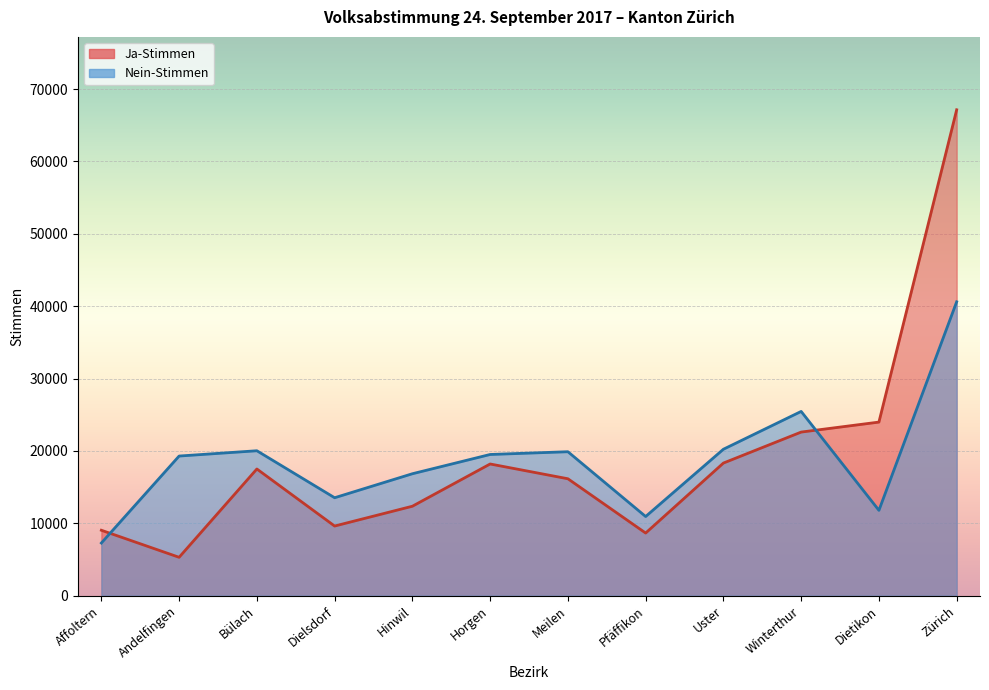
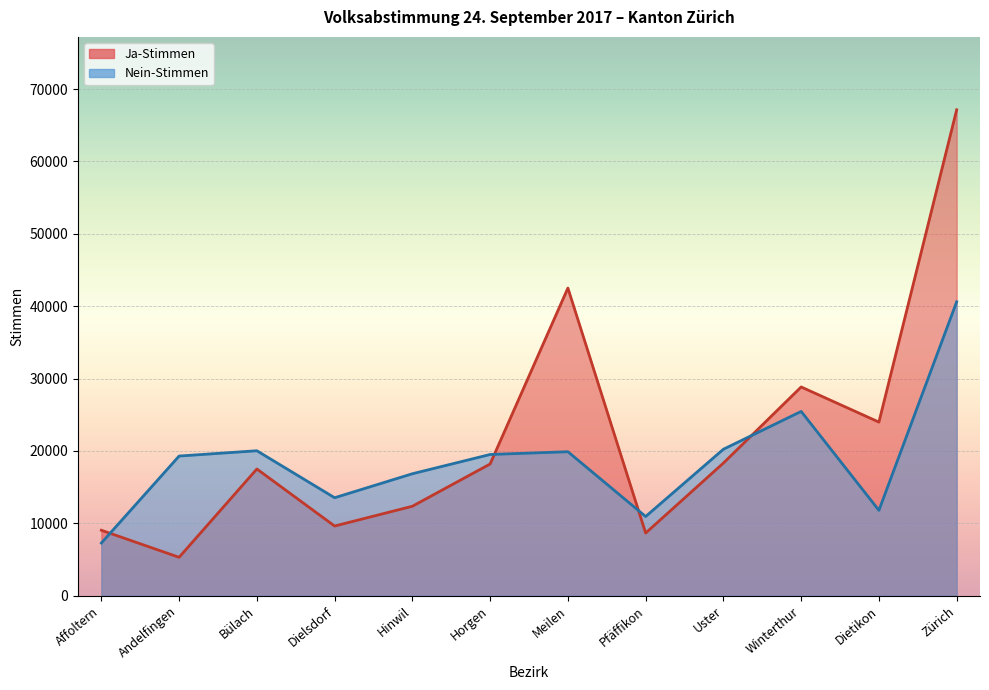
  {
    "Ja-Stimmen": {
      "Affoltern": 9000,
      "Andelfingen": 5000,
      "Bülach": 18000,
      "Dielsdorf": 10000,
      "Hinwil": 12000,
      "Horgen": 18000,
-     "Meilen": 16000,
+     "Meilen": 43000,
      "Pfäffikon": 9000,
      "Uster": 18000,
-     "Winterthur": 23000,
+     "Winterthur": 29000,
      "Dietikon": 24000,
      "Zürich": 67000
    },
    "Nein-Stimmen": {
      "Affoltern": 7000,
      "Andelfingen": 19000,
      "Bülach": 20000,
      "Dielsdorf": 14000,
      "Hinwil": 17000,
      "Horgen": 20000,
      "Meilen": 20000,
      "Pfäffikon": 11000,
      "Uster": 20000,
      "Winterthur": 25000,
      "Dietikon": 12000,
      "Zürich": 41000
    }
  }
